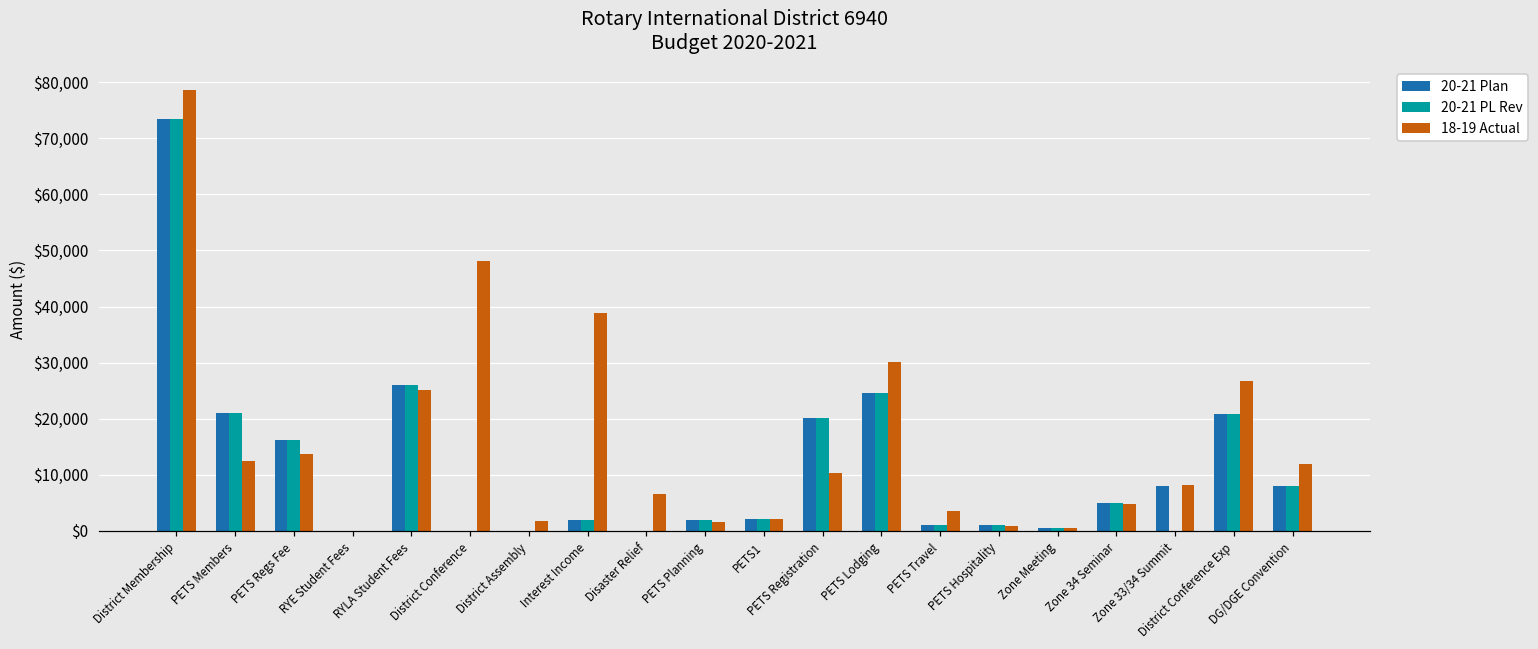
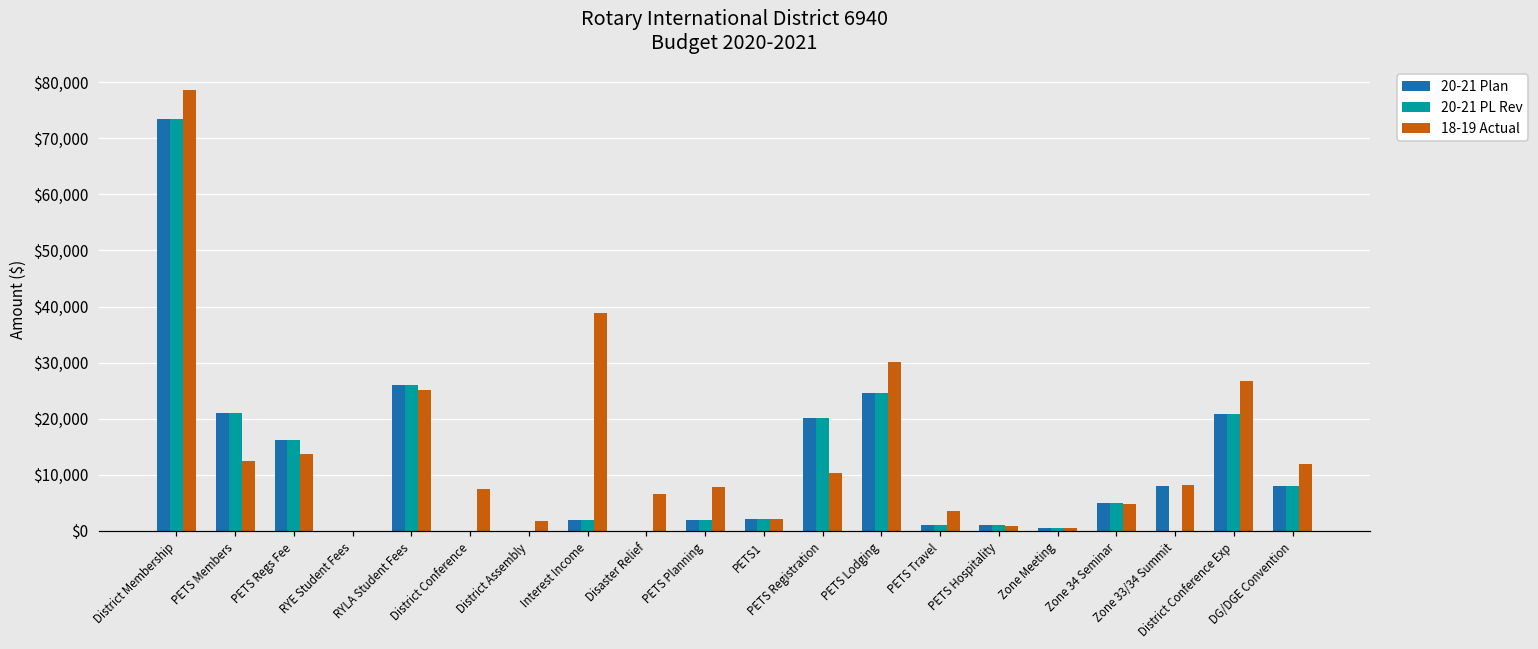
  {
    "18-19 Actual": {
      "District Membership": "$79,000",
      "PETS Members": "$12,000",
      "PETS Regs Fee": "$14,000",
      "RYE Student Fees": "$0",
      "RYLA Student Fees": "$25,000",
-     "District Conference": "$48,000",
+     "District Conference": "$8,000",
      "District Assembly": "$2,000",
      "Interest Income": "$39,000",
      "Disaster Relief": "$7,000",
-     "PETS Planning": "$2,000",
+     "PETS Planning": "$8,000",
      "PETS1": "$2,000",
      "PETS Registration": "$10,000",
      "PETS Lodging": "$30,000",
      "PETS Travel": "$4,000",
      "PETS Hospitality": "$1,000",
      "Zone 34 Seminar": "$5,000",
      "Zone 33/34 Summit": "$8,000",
      "District Conference Exp": "$27,000",
      "DG/DGE Convention": "$12,000"
    }
  }
